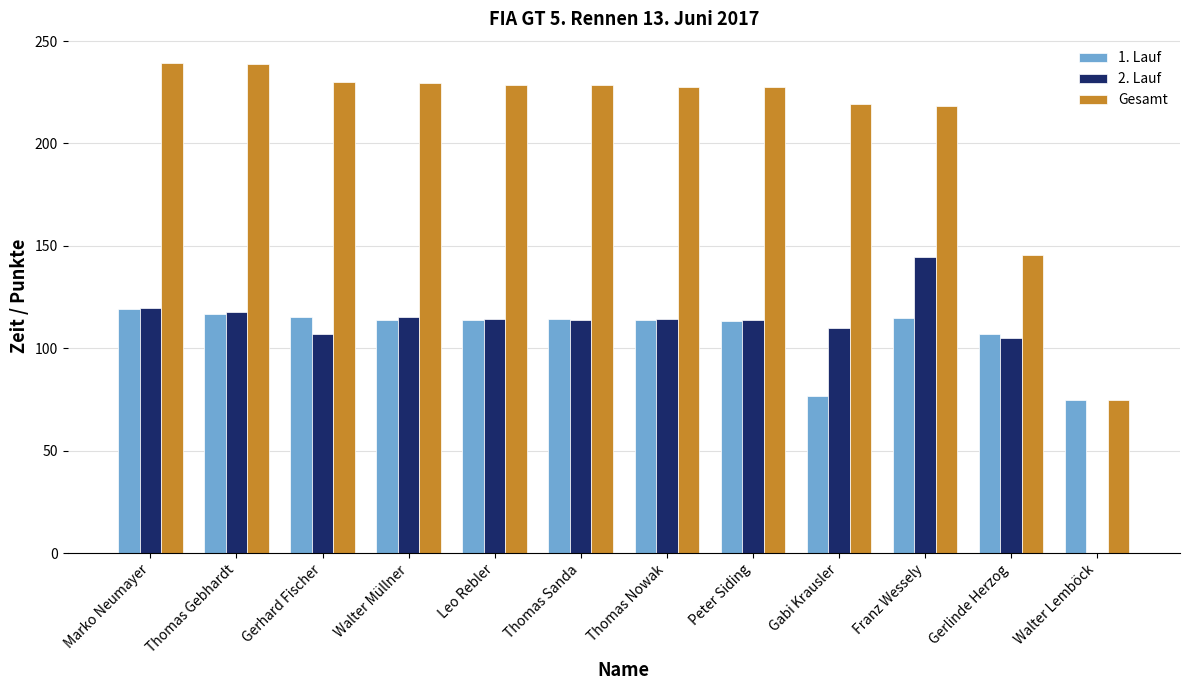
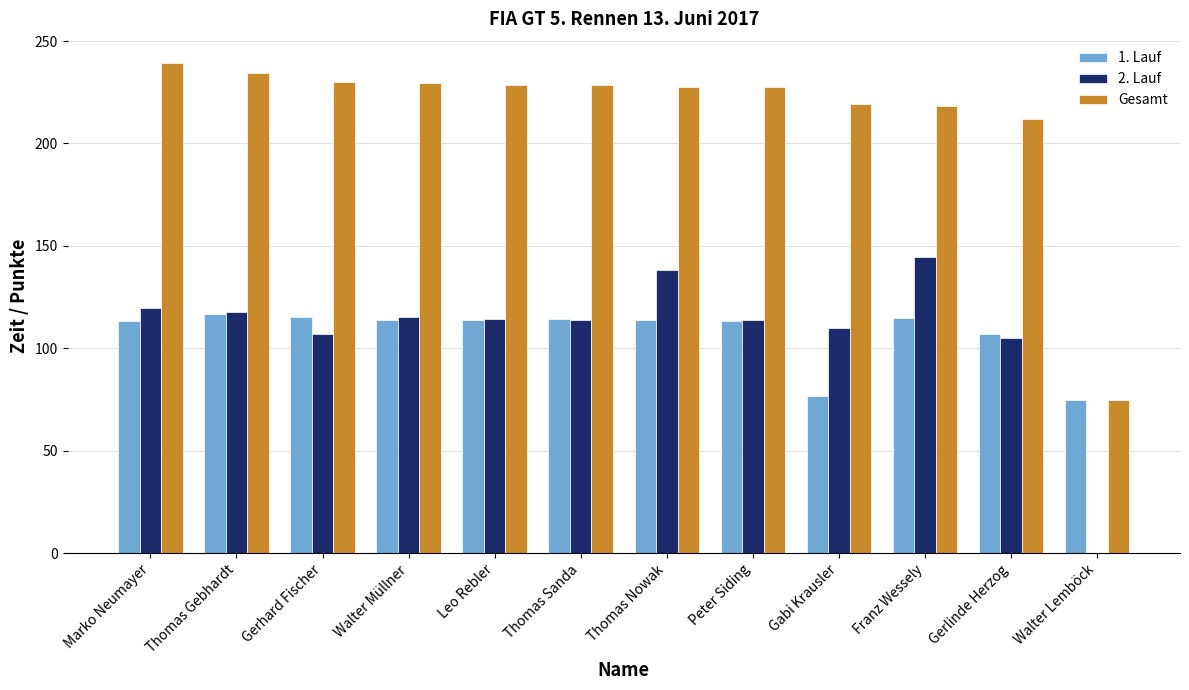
  {
    "1. Lauf": {
-     "Marko Neumayer": 119,
+     "Marko Neumayer": 113,
      "Thomas Gebhardt": 117,
      "Gerhard Fischer": 115,
      "Walter Müllner": 114,
      "Leo Rebler": 114,
      "Thomas Sanda": 114,
      "Thomas Nowak": 114,
      "Peter Siding": 113,
      "Gabi Krausler": 77,
      "Franz Wessely": 115,
      "Gerlinde Herzog": 107,
      "Walter Lemböck": 75
    },
    "2. Lauf": {
      "Marko Neumayer": 120,
      "Thomas Gebhardt": 118,
      "Gerhard Fischer": 107,
      "Walter Müllner": 115,
      "Leo Rebler": 115,
      "Thomas Sanda": 114,
-     "Thomas Nowak": 114,
+     "Thomas Nowak": 138,
      "Peter Siding": 114,
      "Gabi Krausler": 110,
      "Franz Wessely": 144,
      "Gerlinde Herzog": 105,
      "Walter Lemböck": 0
    },
    "Gesamt": {
      "Marko Neumayer": 239,
-     "Thomas Gebhardt": 239,
+     "Thomas Gebhardt": 235,
      "Gerhard Fischer": 230,
      "Walter Müllner": 229,
      "Leo Rebler": 228,
      "Thomas Sanda": 228,
      "Thomas Nowak": 228,
      "Peter Siding": 227,
      "Gabi Krausler": 219,
      "Franz Wessely": 218,
-     "Gerlinde Herzog": 145,
+     "Gerlinde Herzog": 212,
      "Walter Lemböck": 75
    }
  }
